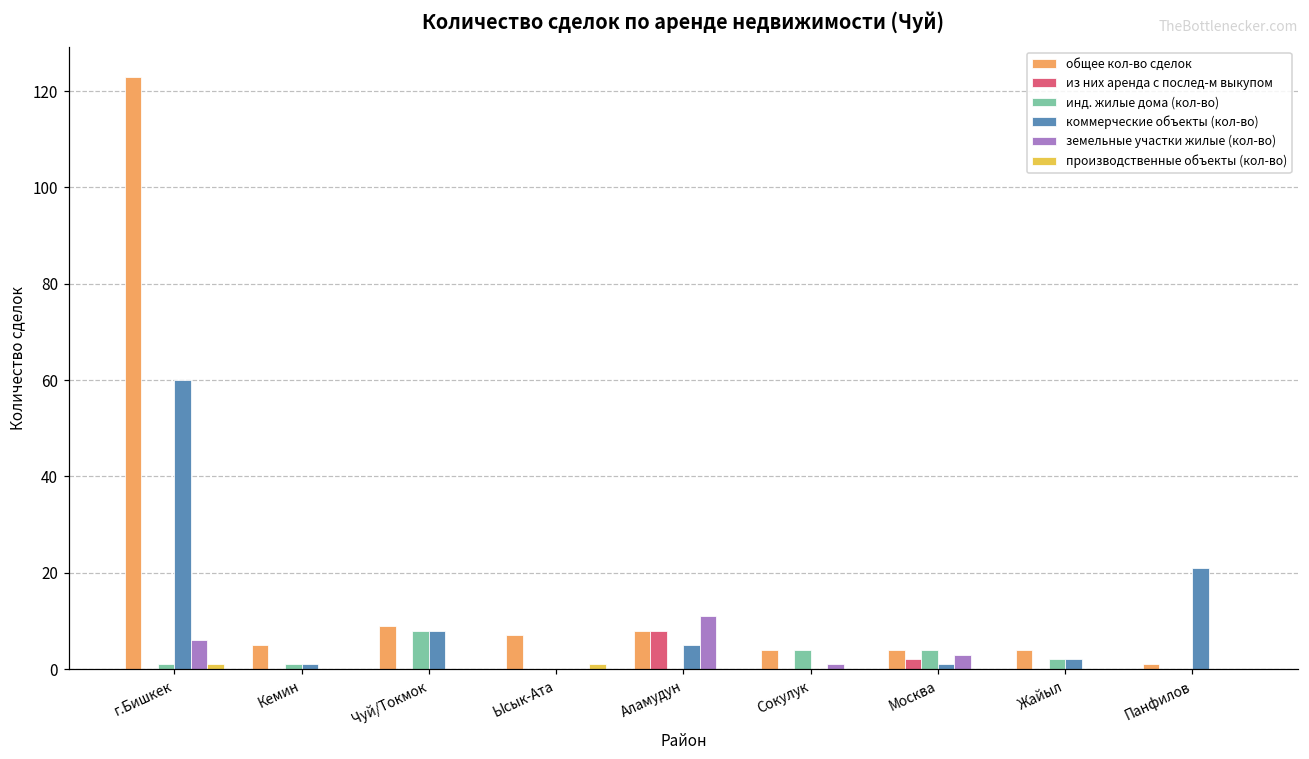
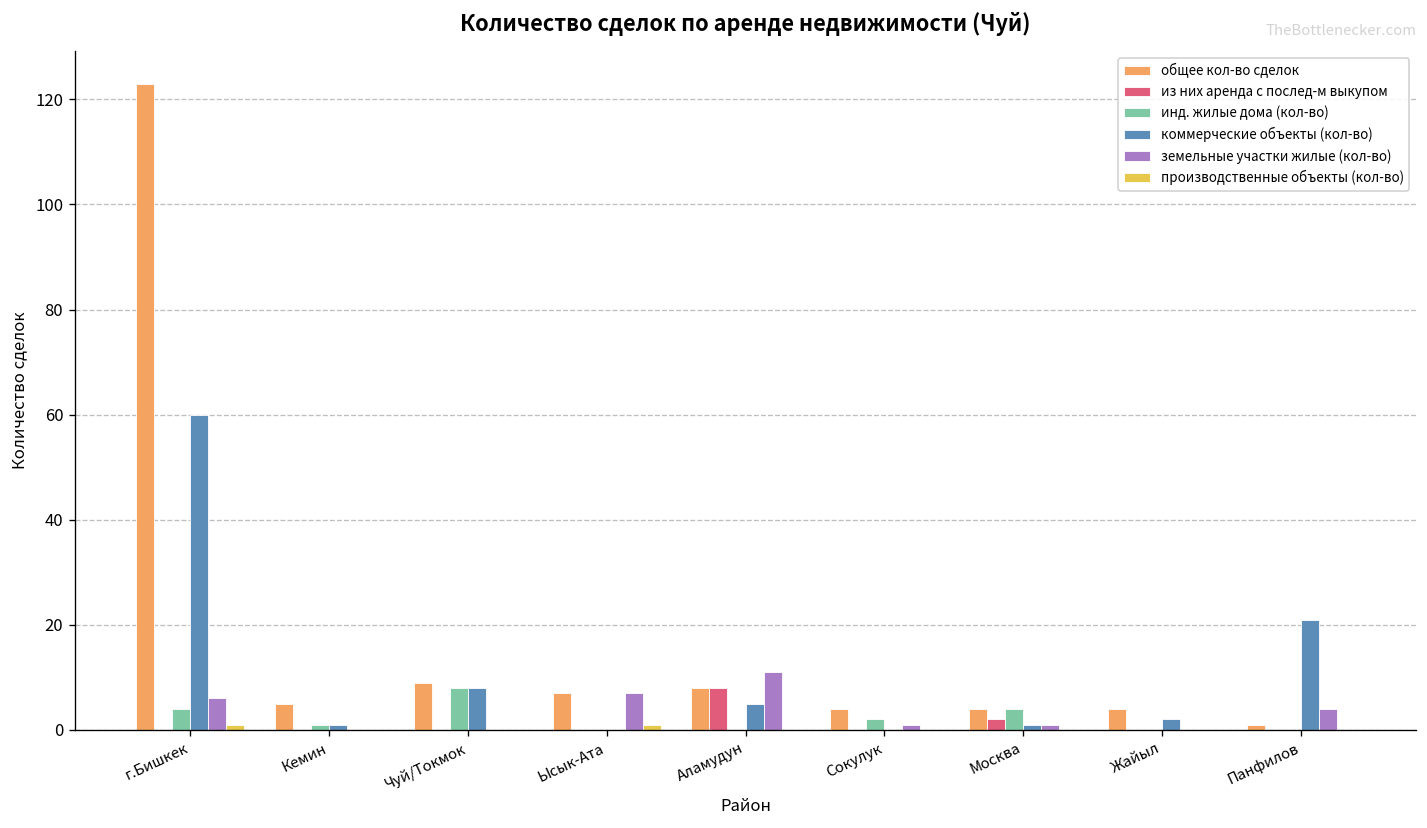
  {
    "из них аренда с послед-м выкупом": {
      "г.Бишкек": 0,
      "Кемин": 0,
      "Чуй/Токмок": 0,
      "Ысык-Ата": 0,
      "Аламудун": 8,
      "Сокулук": 0,
      "Москва": 2,
      "Жайыл": 0,
      "Панфилов": 0
    },
    "инд. жилые дома (кол-во)": {
-     "г.Бишкек": 1,
+     "г.Бишкек": 4,
      "Кемин": 1,
      "Чуй/Токмок": 8,
      "Ысык-Ата": 0,
      "Аламудун": 0,
-     "Сокулук": 4,
+     "Сокулук": 2,
      "Москва": 4,
-     "Жайыл": 2,
+     "Жайыл": 0,
      "Панфилов": 0
    },
    "коммерческие объекты (кол-во)": {
      "г.Бишкек": 60,
      "Кемин": 1,
      "Чуй/Токмок": 8,
      "Ысык-Ата": 0,
      "Аламудун": 5,
      "Сокулук": 0,
      "Москва": 1,
      "Жайыл": 2,
      "Панфилов": 21
    },
    "земельные участки жилые (кол-во)": {
      "г.Бишкек": 6,
      "Кемин": 0,
      "Чуй/Токмок": 0,
-     "Ысык-Ата": 0,
+     "Ысык-Ата": 7,
      "Аламудун": 11,
      "Сокулук": 1,
-     "Москва": 3,
+     "Москва": 1,
      "Жайыл": 0,
-     "Панфилов": 0
+     "Панфилов": 4
    }
  }
